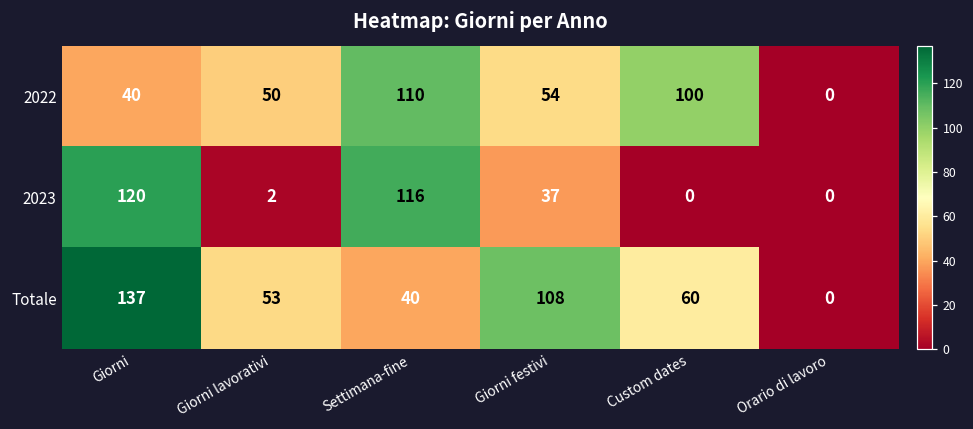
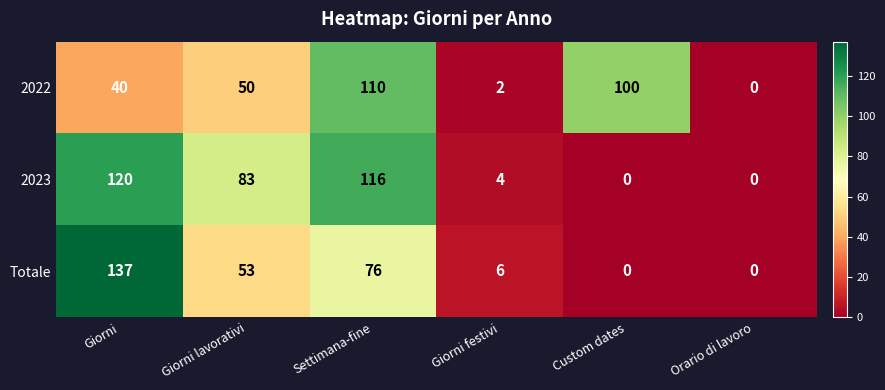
  {
    "2022": {
      "Giorni": 40,
      "Giorni lavorativi": 50,
      "Settimana-fine": 110,
-     "Giorni festivi": 54,
+     "Giorni festivi": 2,
      "Custom dates": 100,
      "Orario di lavoro": 0
    },
    "2023": {
      "Giorni": 120,
-     "Giorni lavorativi": 2,
+     "Giorni lavorativi": 83,
      "Settimana-fine": 116,
-     "Giorni festivi": 37,
+     "Giorni festivi": 4,
      "Custom dates": 0,
      "Orario di lavoro": 0
    },
    "Totale": {
      "Giorni": 137,
      "Giorni lavorativi": 53,
-     "Settimana-fine": 40,
-     "Giorni festivi": 108,
-     "Custom dates": 60,
+     "Settimana-fine": 76,
+     "Giorni festivi": 6,
+     "Custom dates": 0,
      "Orario di lavoro": 0
    }
  }
